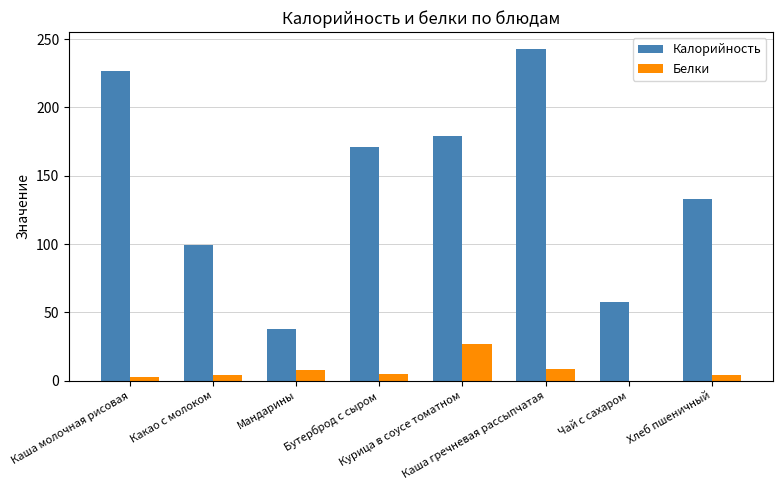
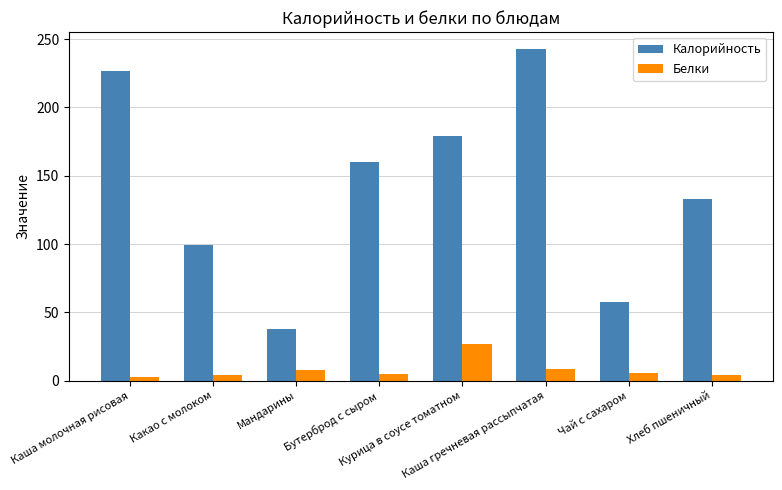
  {
    "Калорийность": {
      "Каша молочная рисовая": 227,
      "Какао с молоком": 99,
      "Мандарины": 38,
-     "Бутерброд с сыром": 171,
+     "Бутерброд с сыром": 160,
      "Курица в соусе томатном": 179,
      "Каша гречневая рассыпчатая": 243,
      "Чай с сахаром": 58,
      "Хлеб пшеничный": 133
    },
    "Белки": {
      "Каша молочная рисовая": 3,
      "Какао с молоком": 4,
      "Мандарины": 8,
      "Бутерброд с сыром": 5,
      "Курица в соусе томатном": 27,
      "Каша гречневая рассыпчатая": 9,
-     "Чай с сахаром": 0,
+     "Чай с сахаром": 6,
      "Хлеб пшеничный": 4
    }
  }
